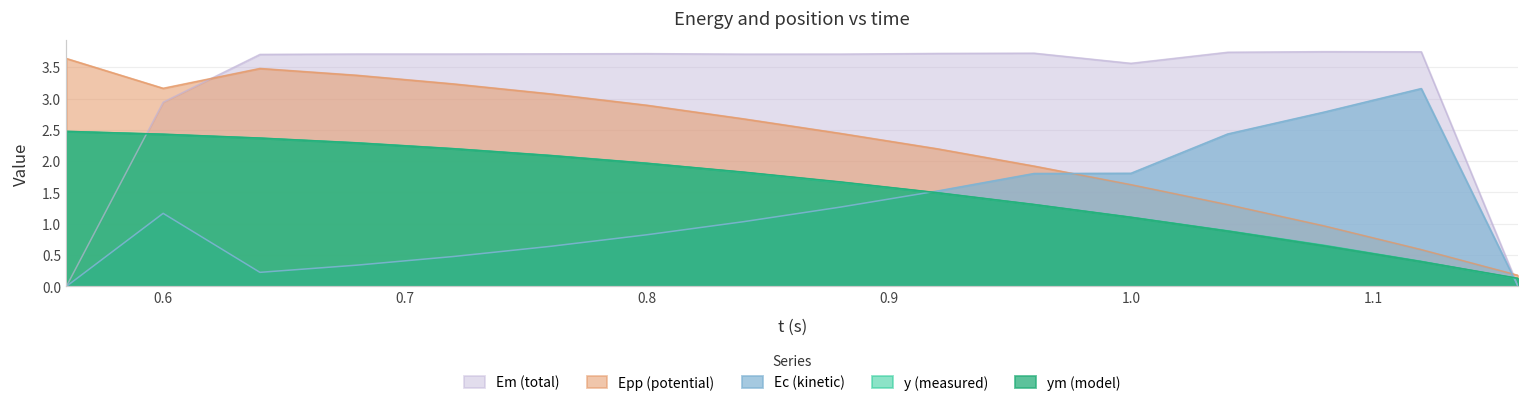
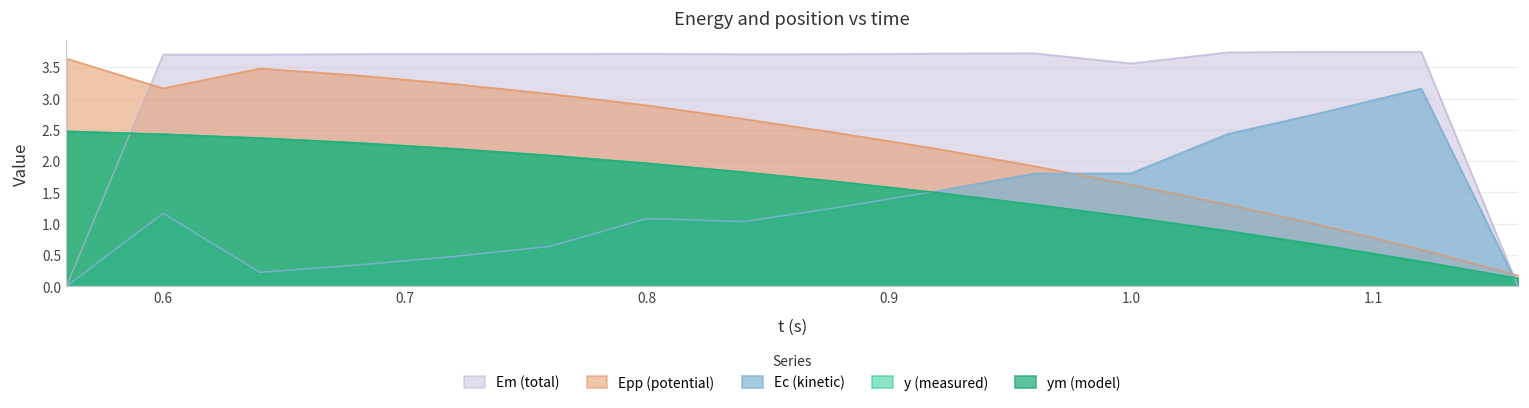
  {
    "Em (total)": {
-     "0.6": 2.9,
+     "0.6": 3.7,
      "0.8": 3.7,
      "1.0": 3.6
    },
    "Epp (potential)": {
      "0.6": 3.2,
      "0.8": 2.9,
      "1.0": 1.6
    },
    "Ec (kinetic)": {
      "0.6": 1.2,
-     "0.8": 0.8,
+     "0.8": 1.1,
      "1.0": 1.8
    }
  }
